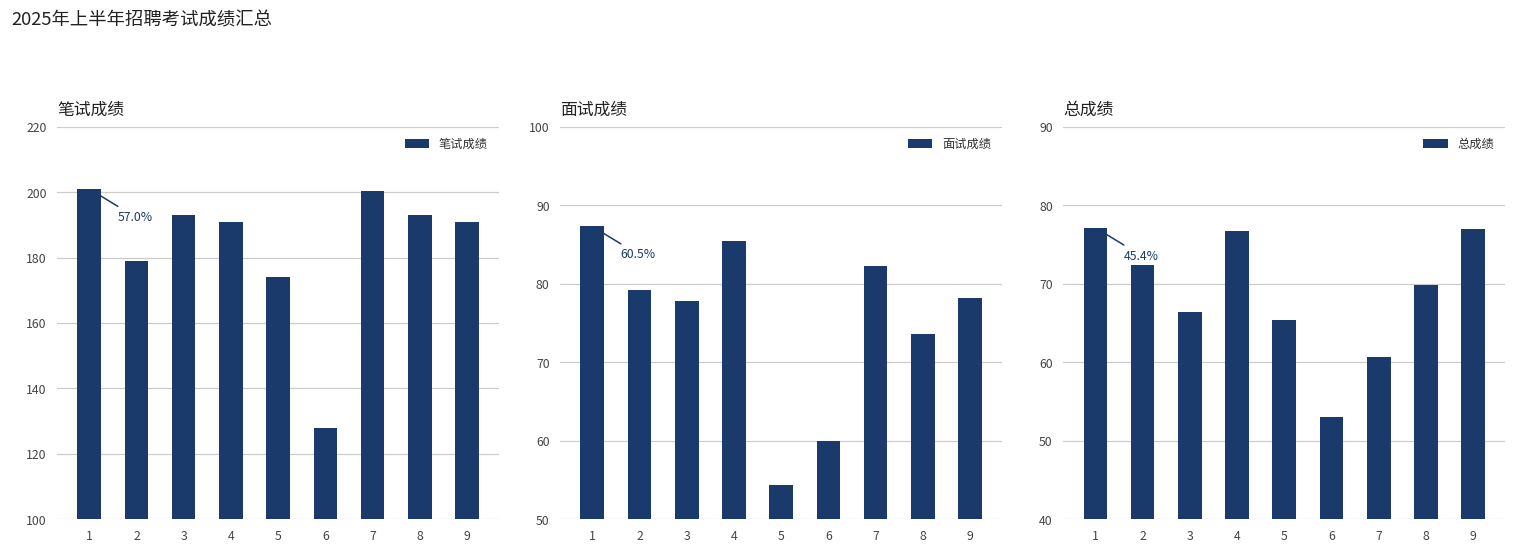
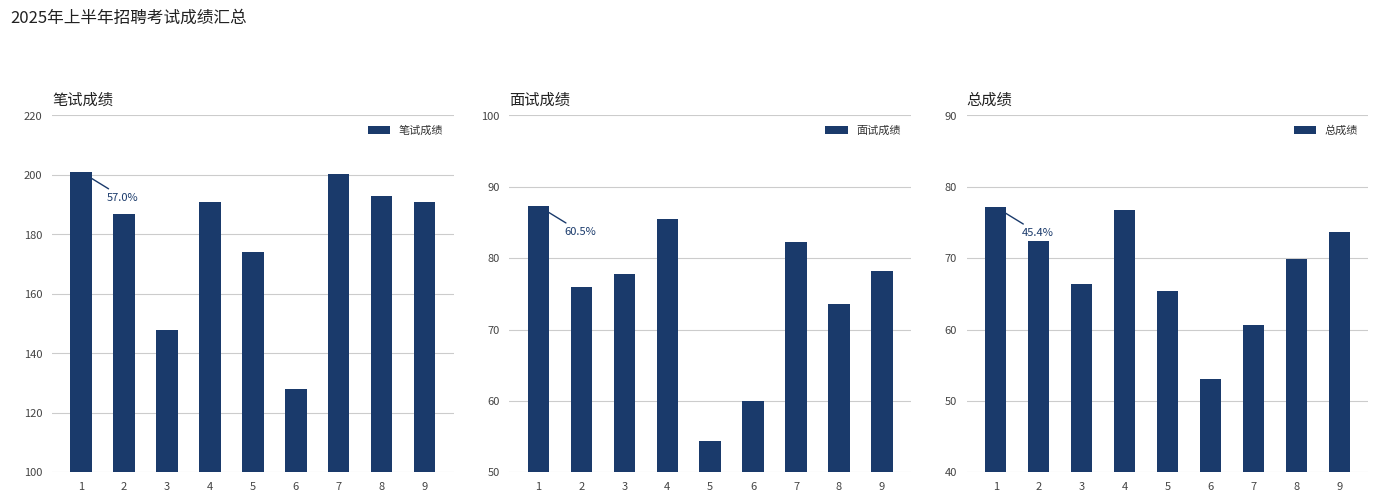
  {
    "笔试成绩": {
-     "2": 179,
-     "3": 193,
+     "2": 187,
+     "3": 148,
      "4": 191,
      "5": 174,
      "6": 128,
      "7": 200,
      "8": 193,
      "9": 191
    },
    "面试成绩": {
-     "2": 79,
+     "2": 76,
      "3": 78,
      "4": 86,
      "5": 54,
      "6": 60,
      "7": 82,
      "8": 74,
      "9": 78
    },
    "总成绩": {
      "1": 77,
      "3": 66,
      "4": 77,
      "5": 65,
      "6": 53,
      "7": 61,
      "8": 70,
-     "9": 77
+     "9": 74
    }
  }
